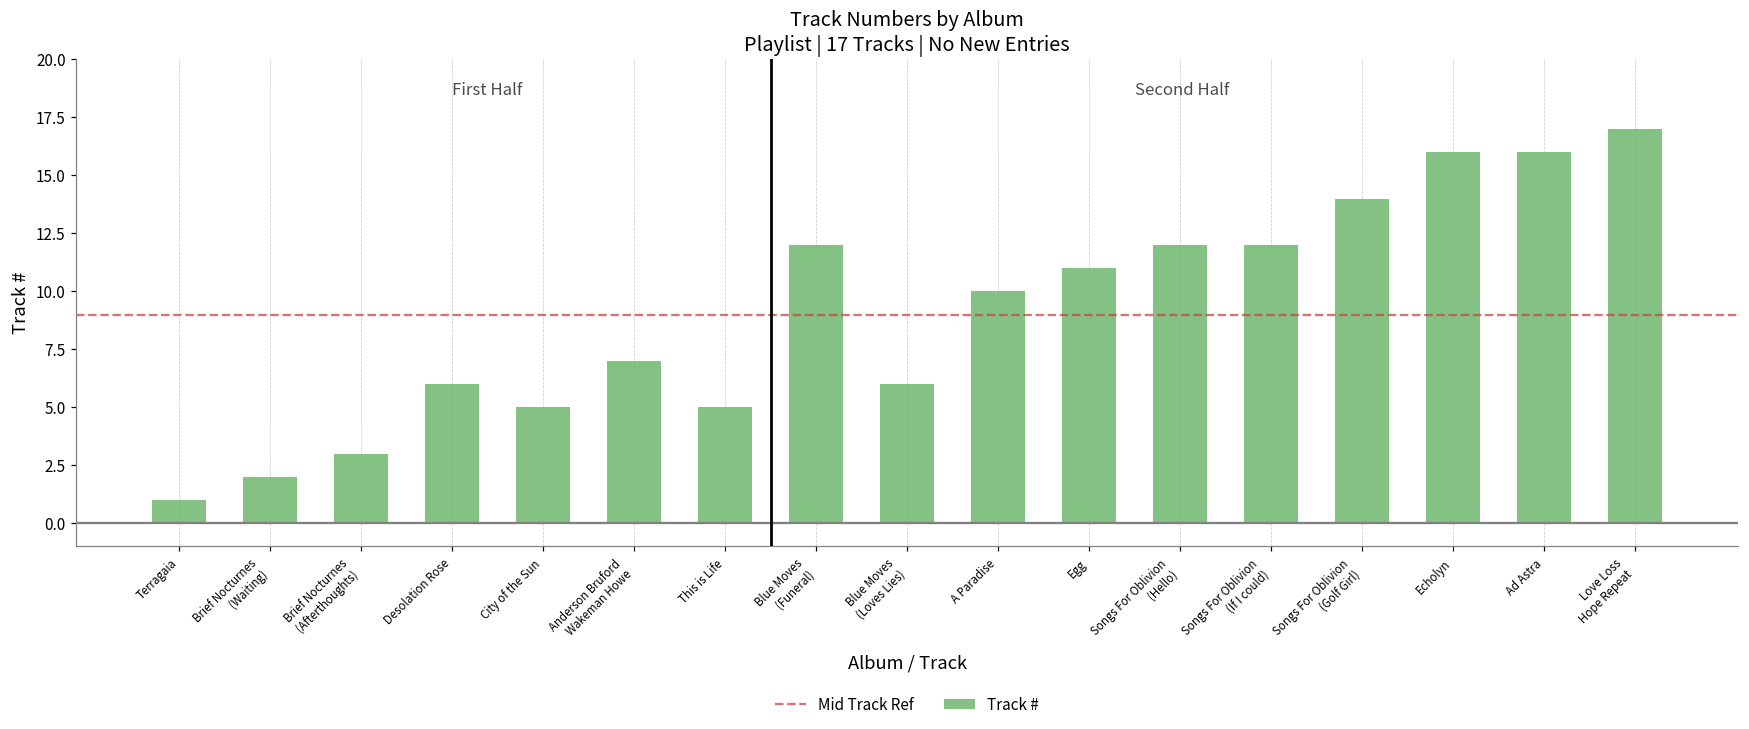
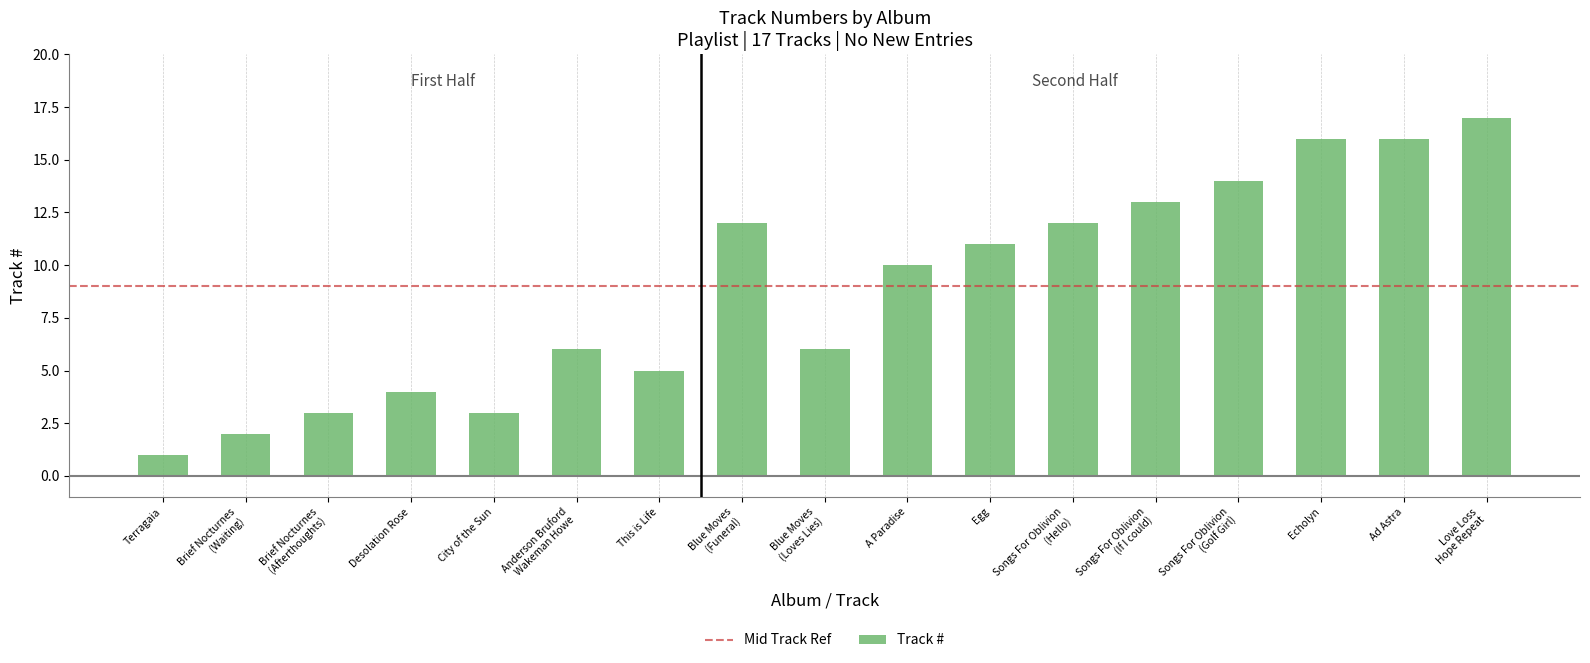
  {
    "Terragaia": 1,
    "Brief Nocturnes (Waiting)": 2,
    "Brief Nocturnes (Afterthoughts)": 3,
-   "Desolation Rose": 6,
-   "City of the Sun": 5,
-   "Anderson Bruford Wakeman Howe": 7,
+   "Desolation Rose": 4,
+   "City of the Sun": 3,
+   "Anderson Bruford Wakeman Howe": 6,
    "This is Life": 5,
    "Blue Moves (Funeral)": 12,
    "Blue Moves (Loves Lies)": 6,
    "A Paradise": 10,
    "Egg": 11,
    "Songs For Oblivion (Hello)": 12,
-   "Songs For Oblivion (If I could)": 12,
+   "Songs For Oblivion (If I could)": 13,
    "Songs For Oblivion (Golf Girl)": 14,
    "Echolyn": 16,
    "Ad Astra": 16,
    "Love Loss Hope Repeat": 17
  }
